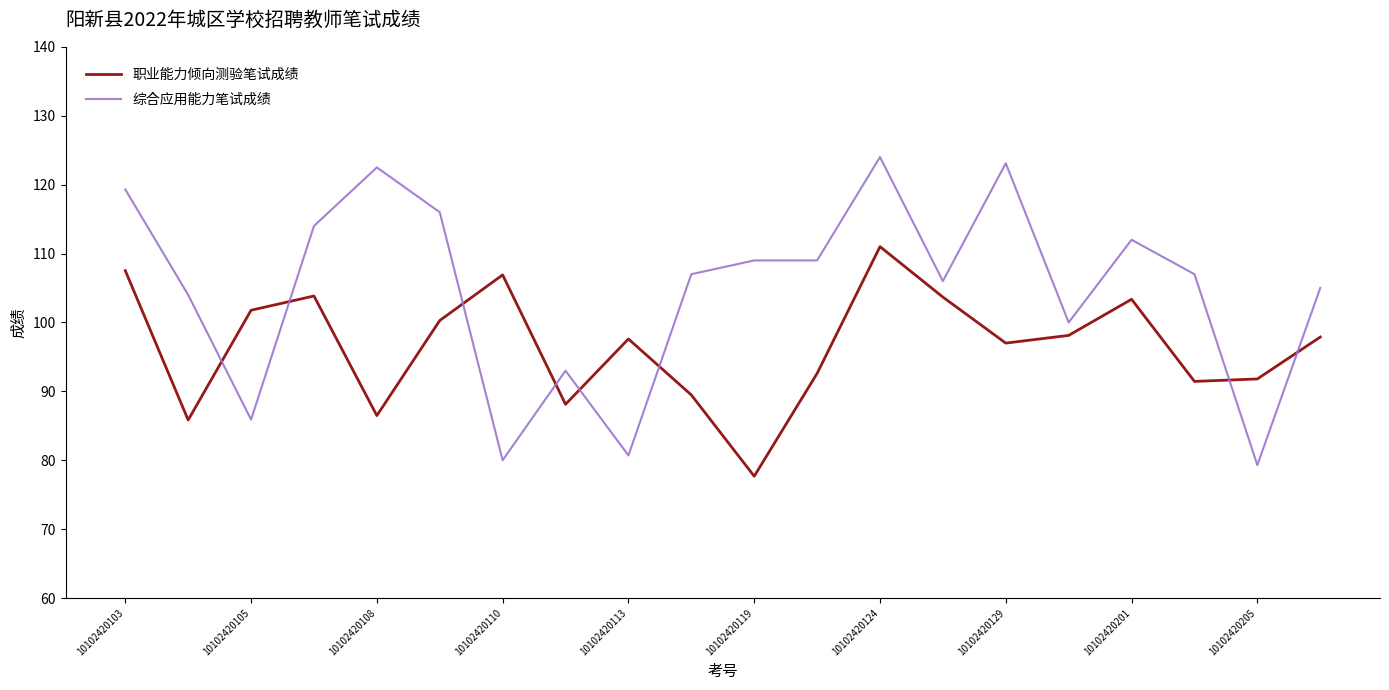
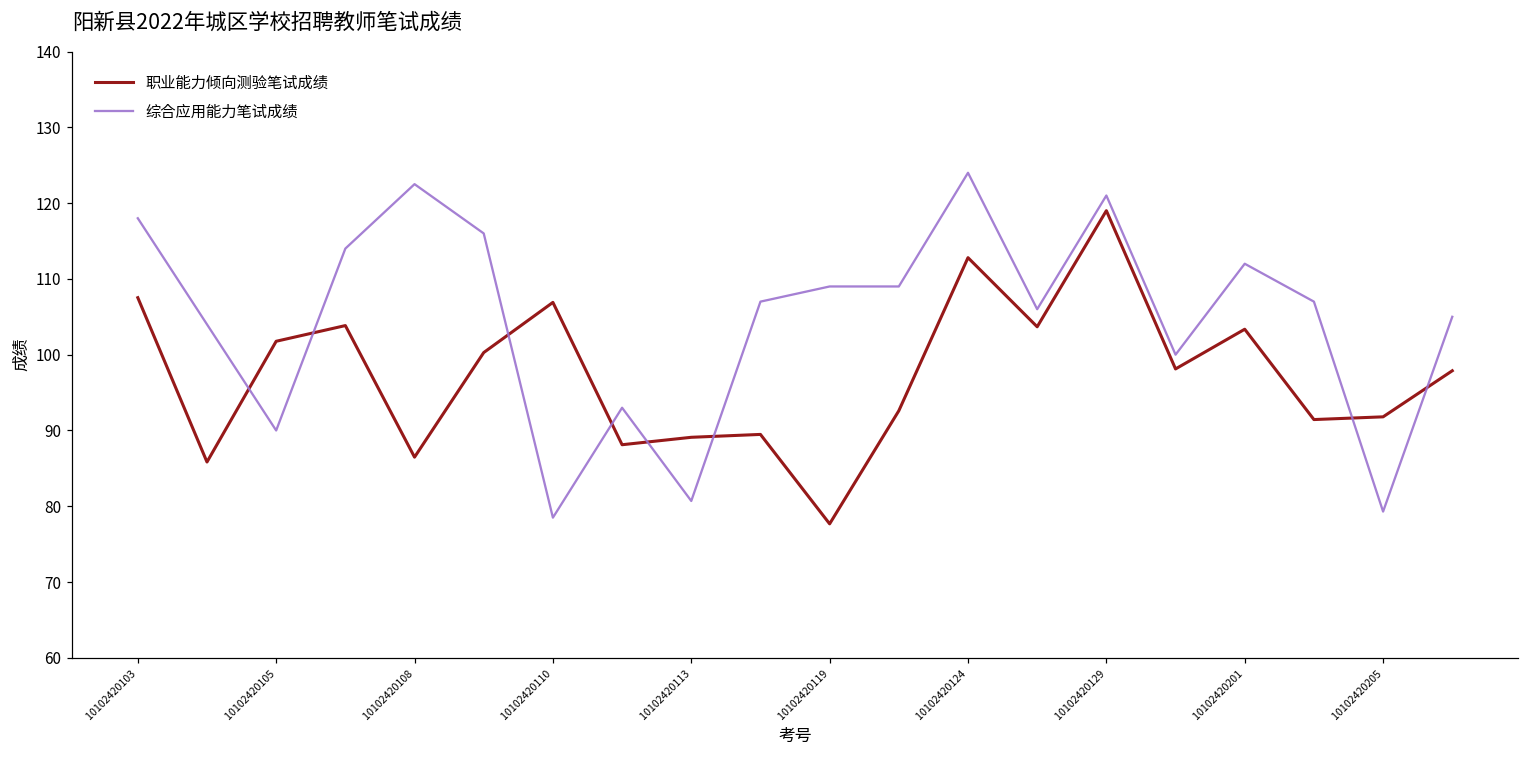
  {
    "职业能力倾向测验笔试成绩": {
      "10102420103": 108,
      "10102420105": 102,
      "10102420108": 86,
      "10102420110": 107,
-     "10102420113": 98,
+     "10102420113": 89,
      "10102420119": 78,
-     "10102420124": 111,
-     "10102420129": 97,
+     "10102420124": 113,
+     "10102420129": 119,
      "10102420201": 103,
      "10102420205": 92
    },
    "综合应用能力笔试成绩": {
-     "10102420103": 119,
-     "10102420105": 86,
+     "10102420103": 118,
+     "10102420105": 90,
      "10102420108": 123,
-     "10102420110": 80,
+     "10102420110": 79,
      "10102420113": 81,
      "10102420119": 109,
      "10102420124": 124,
-     "10102420129": 123,
+     "10102420129": 121,
      "10102420201": 112,
      "10102420205": 79
    }
  }
